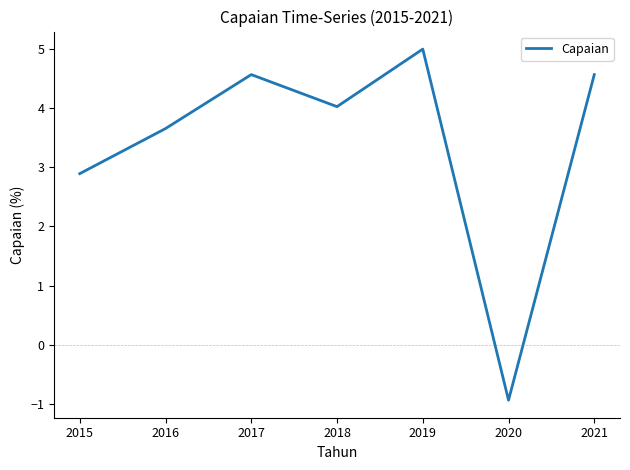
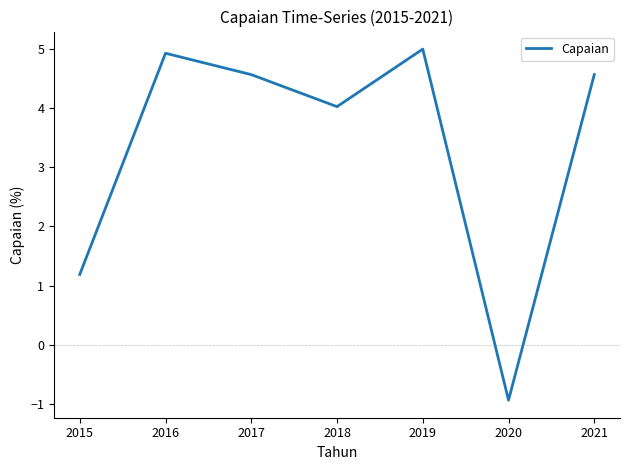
  {
-   "2015": 2.9,
-   "2016": 3.7,
+   "2015": 1.2,
+   "2016": 4.9,
    "2017": 4.6,
    "2018": 4.0,
    "2019": 5.0,
    "2020": -0.9,
    "2021": 4.6
  }
